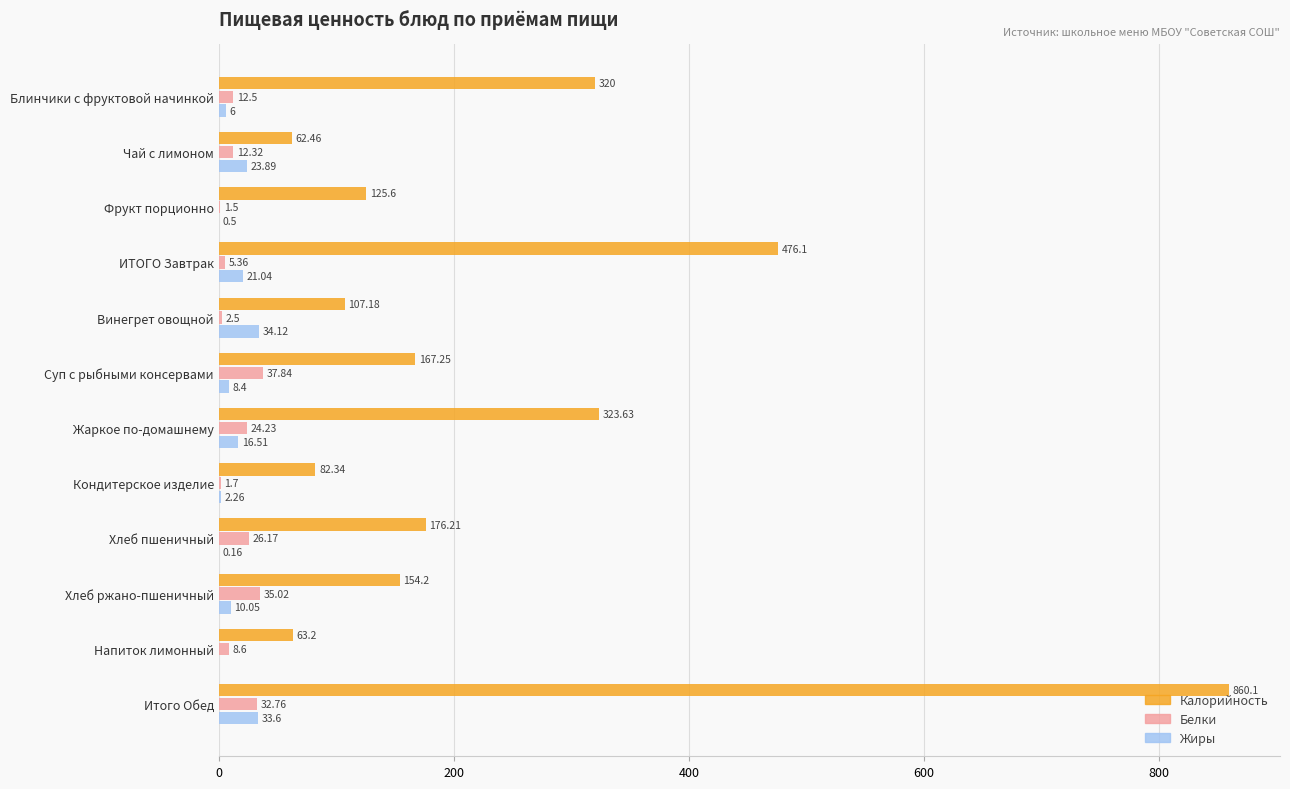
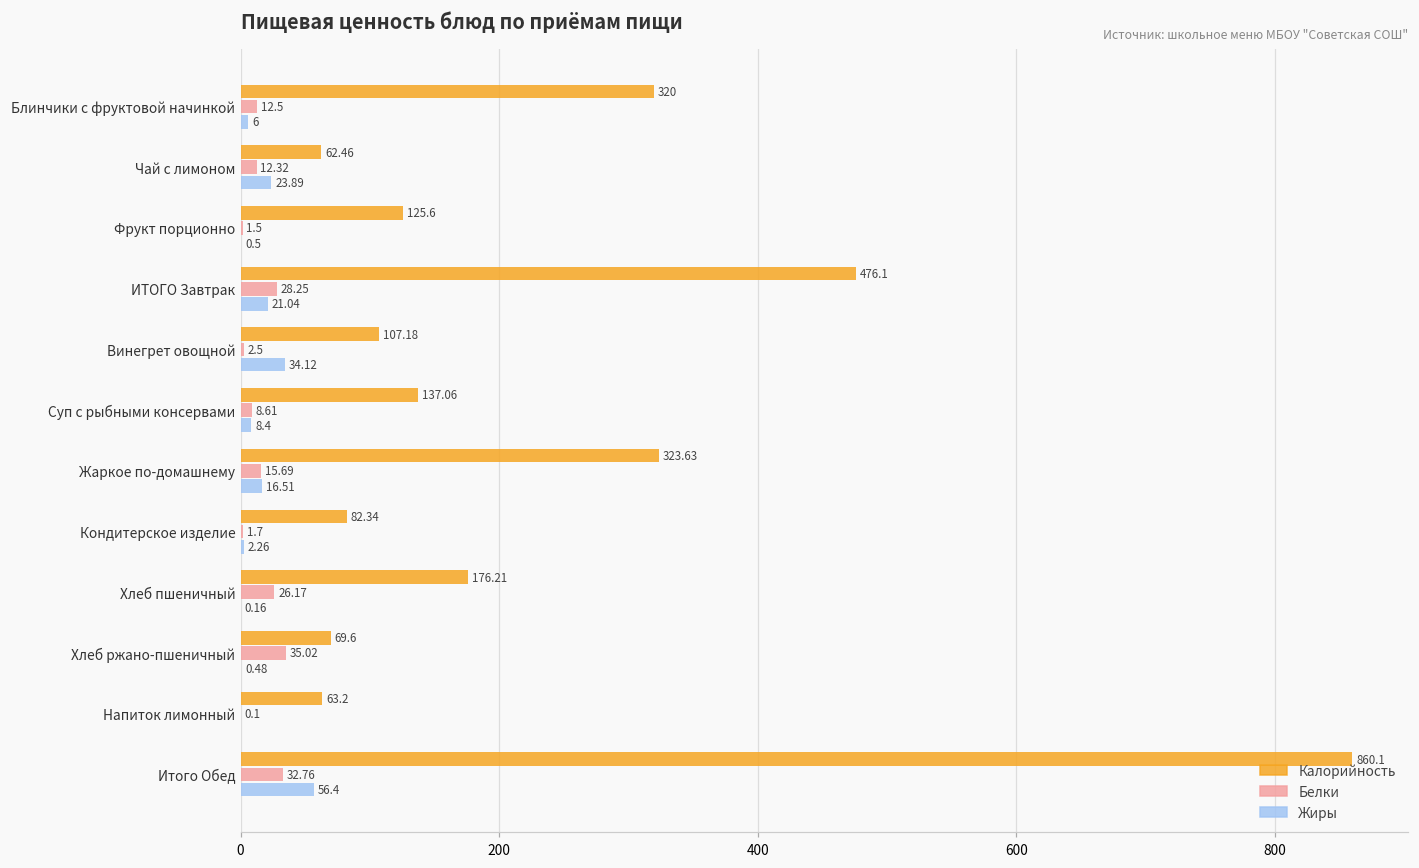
  {
    "Калорийность": {
      "Блинчики с фруктовой начинкой": 320,
      "Чай с лимоном": 62.46,
      "Фрукт порционно": 125.6,
      "ИТОГО Завтрак": 476.1,
      "Винегрет овощной": 107.18,
-     "Суп с рыбными консервами": 167.25,
+     "Суп с рыбными консервами": 137.06,
      "Жаркое по-домашнему": 323.63,
      "Кондитерское изделие": 82.34,
      "Хлеб пшеничный": 176.21,
-     "Хлеб ржано-пшеничный": 154.2,
+     "Хлеб ржано-пшеничный": 69.6,
      "Напиток лимонный": 63.2,
      "Итого Обед": 860.1
    },
    "Белки": {
      "Блинчики с фруктовой начинкой": 12.5,
      "Чай с лимоном": 12.32,
      "Фрукт порционно": 1.5,
-     "ИТОГО Завтрак": 5.36,
+     "ИТОГО Завтрак": 28.25,
      "Винегрет овощной": 2.5,
-     "Суп с рыбными консервами": 37.84,
-     "Жаркое по-домашнему": 24.23,
+     "Суп с рыбными консервами": 8.61,
+     "Жаркое по-домашнему": 15.69,
      "Кондитерское изделие": 1.7,
      "Хлеб пшеничный": 26.17,
      "Хлеб ржано-пшеничный": 35.02,
-     "Напиток лимонный": 8.6,
+     "Напиток лимонный": 0.1,
      "Итого Обед": 32.76
    },
    "Жиры": {
      "Блинчики с фруктовой начинкой": 6,
      "Чай с лимоном": 23.89,
      "Фрукт порционно": 0.5,
      "ИТОГО Завтрак": 21.04,
      "Винегрет овощной": 34.12,
      "Суп с рыбными консервами": 8.4,
      "Жаркое по-домашнему": 16.51,
      "Кондитерское изделие": 2.26,
      "Хлеб пшеничный": 0.16,
-     "Хлеб ржано-пшеничный": 10.05,
-     "Итого Обед": 33.6
+     "Хлеб ржано-пшеничный": 0.48,
+     "Итого Обед": 56.4
    }
  }
